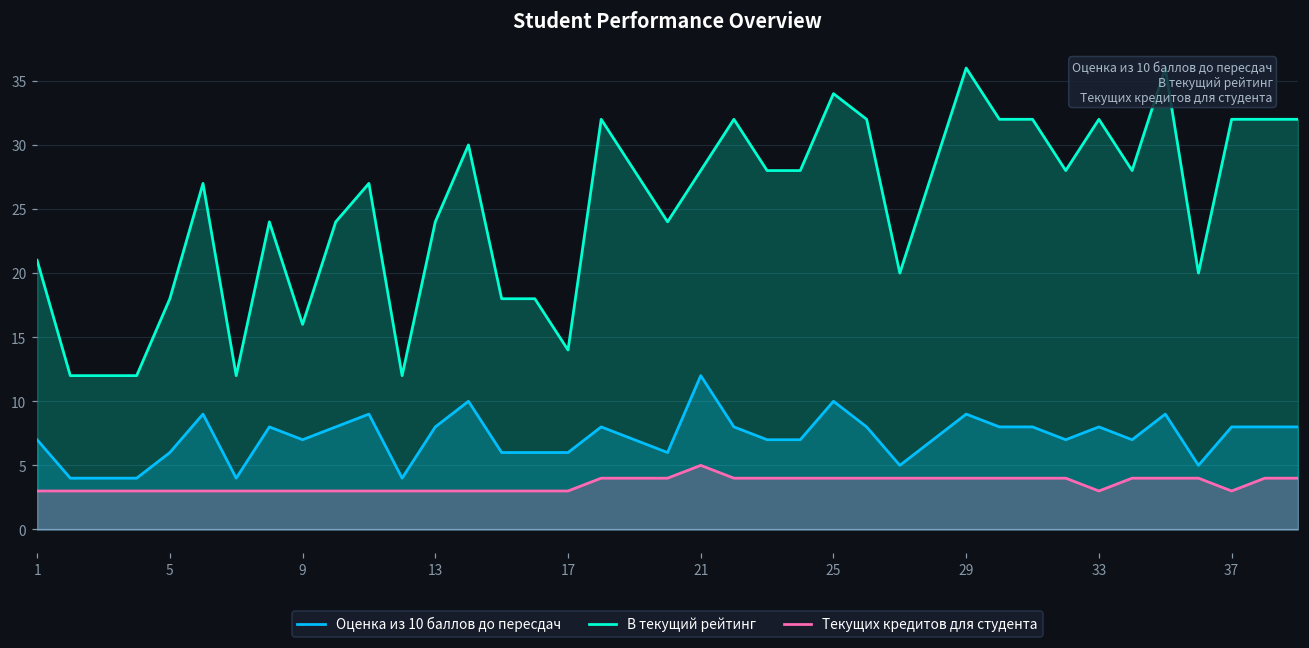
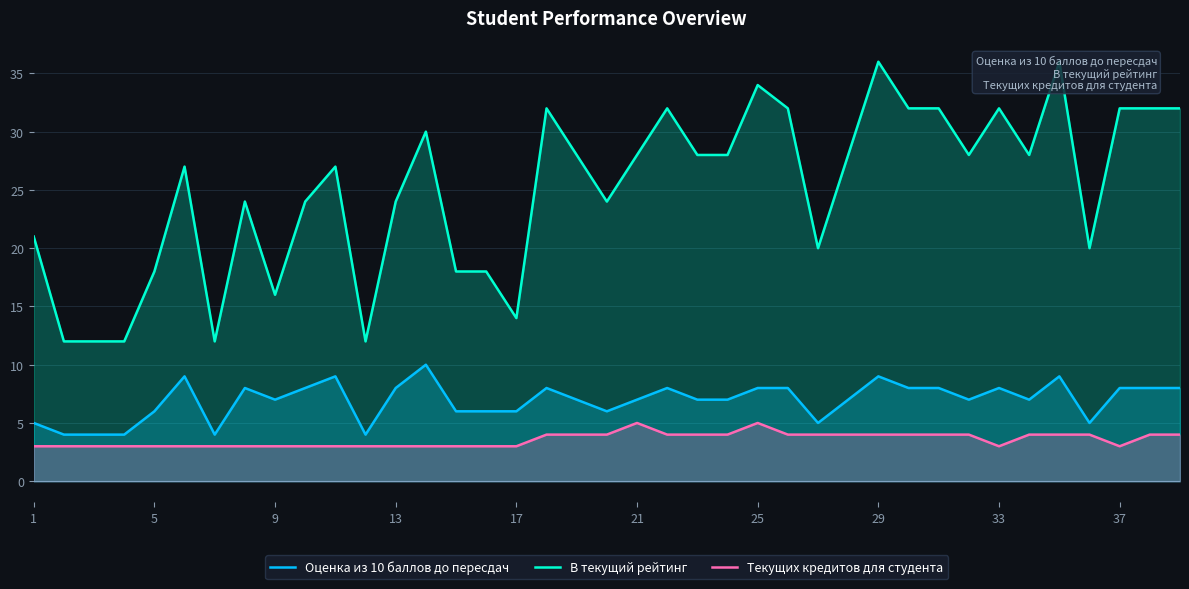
  {
    "Оценка из 10 баллов до пересдач": {
-     "1": 7,
+     "1": 5,
      "5": 6,
      "9": 7,
      "13": 8,
      "17": 6,
-     "21": 12,
-     "25": 10,
+     "21": 7,
+     "25": 8,
      "29": 9,
      "33": 8,
      "37": 8
    },
    "В текущий рейтинг": {
      "1": 21,
      "5": 18,
      "9": 16,
      "13": 24,
      "17": 14,
      "21": 28,
      "25": 34,
      "29": 36,
      "33": 32,
      "37": 32
    },
    "Текущих кредитов для студента": {
      "1": 3,
      "5": 3,
      "9": 3,
      "13": 3,
      "17": 3,
      "21": 5,
-     "25": 4,
+     "25": 5,
      "29": 4,
      "33": 3,
      "37": 3
    }
  }
